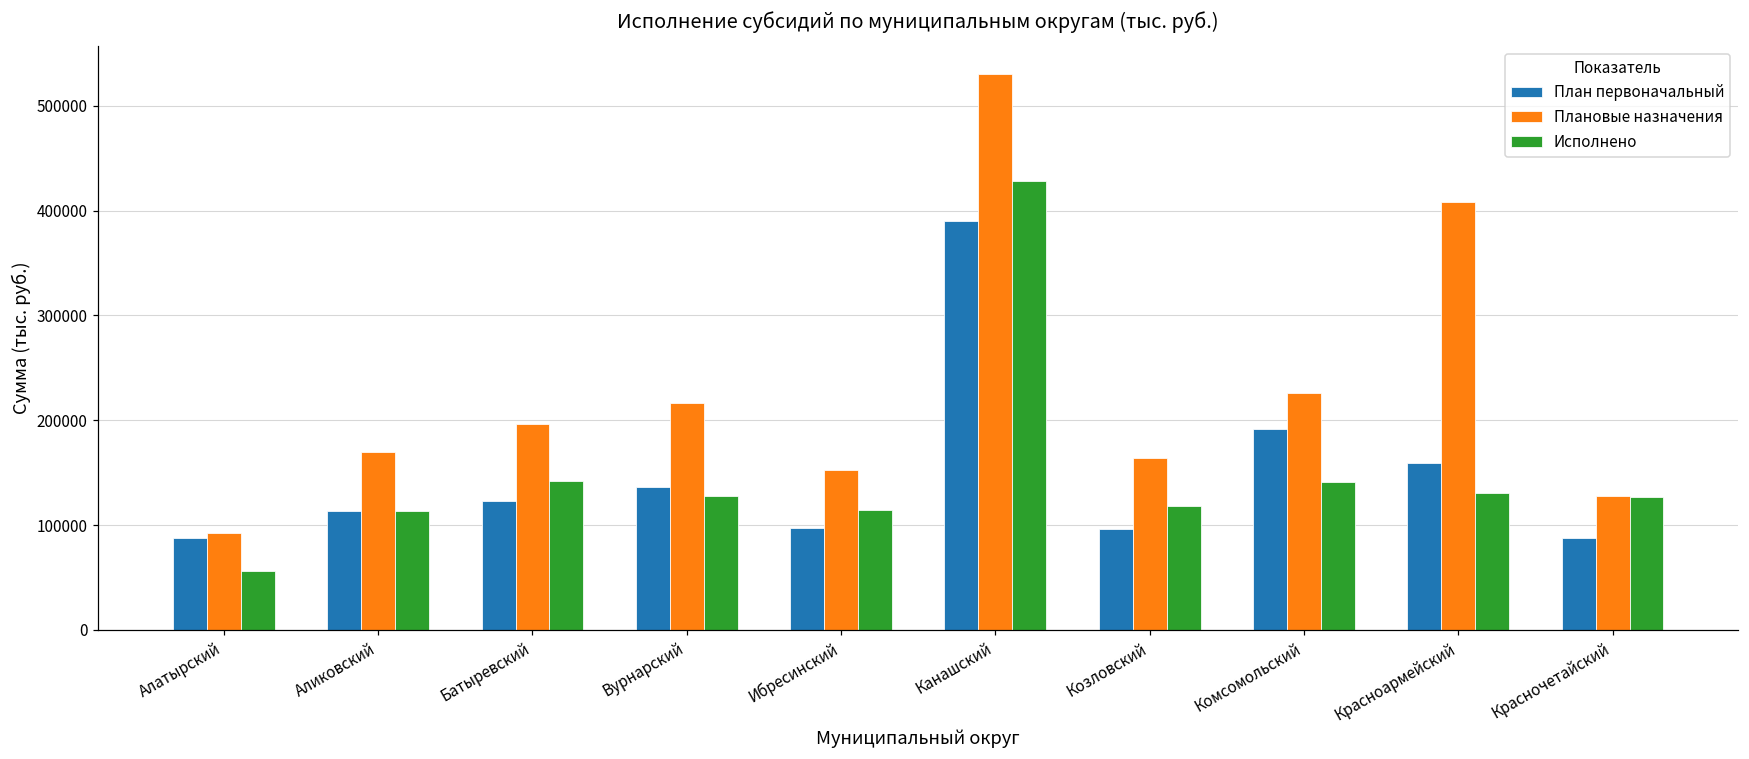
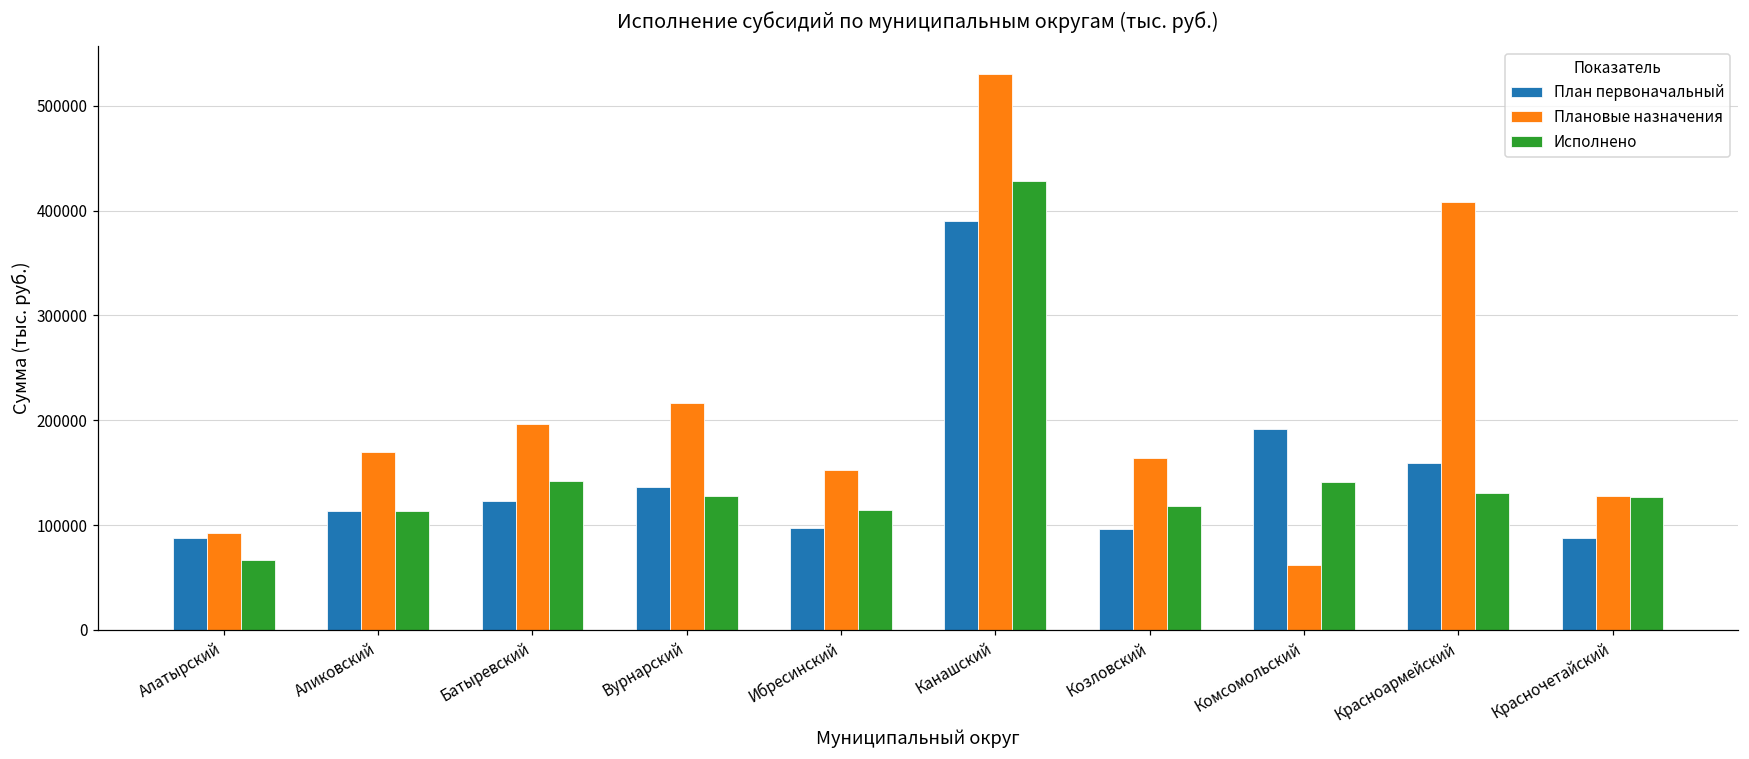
  {
    "План первоначальный": {
      "Алатырский": 90000,
      "Аликовский": 110000,
      "Батыревский": 120000,
      "Вурнарский": 140000,
      "Ибресинский": 100000,
      "Канашский": 390000,
      "Козловский": 100000,
      "Комсомольский": 190000,
      "Красноармейский": 160000,
      "Красночетайский": 90000
    },
    "Плановые назначения": {
      "Алатырский": 90000,
      "Аликовский": 170000,
      "Батыревский": 200000,
      "Вурнарский": 220000,
      "Ибресинский": 150000,
      "Канашский": 530000,
      "Козловский": 160000,
-     "Комсомольский": 230000,
+     "Комсомольский": 60000,
      "Красноармейский": 410000,
      "Красночетайский": 130000
    },
    "Исполнено": {
-     "Алатырский": 60000,
+     "Алатырский": 70000,
      "Аликовский": 110000,
      "Батыревский": 140000,
      "Вурнарский": 130000,
      "Ибресинский": 110000,
      "Канашский": 430000,
      "Козловский": 120000,
      "Комсомольский": 140000,
      "Красноармейский": 130000,
      "Красночетайский": 130000
    }
  }
